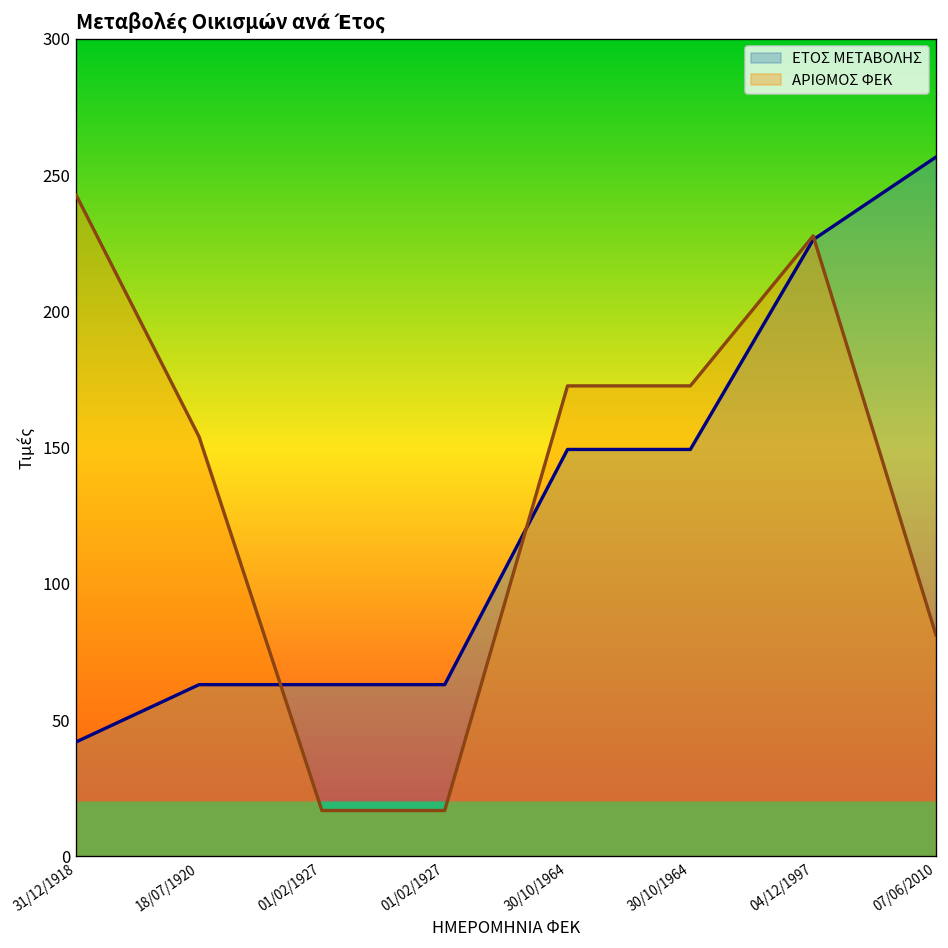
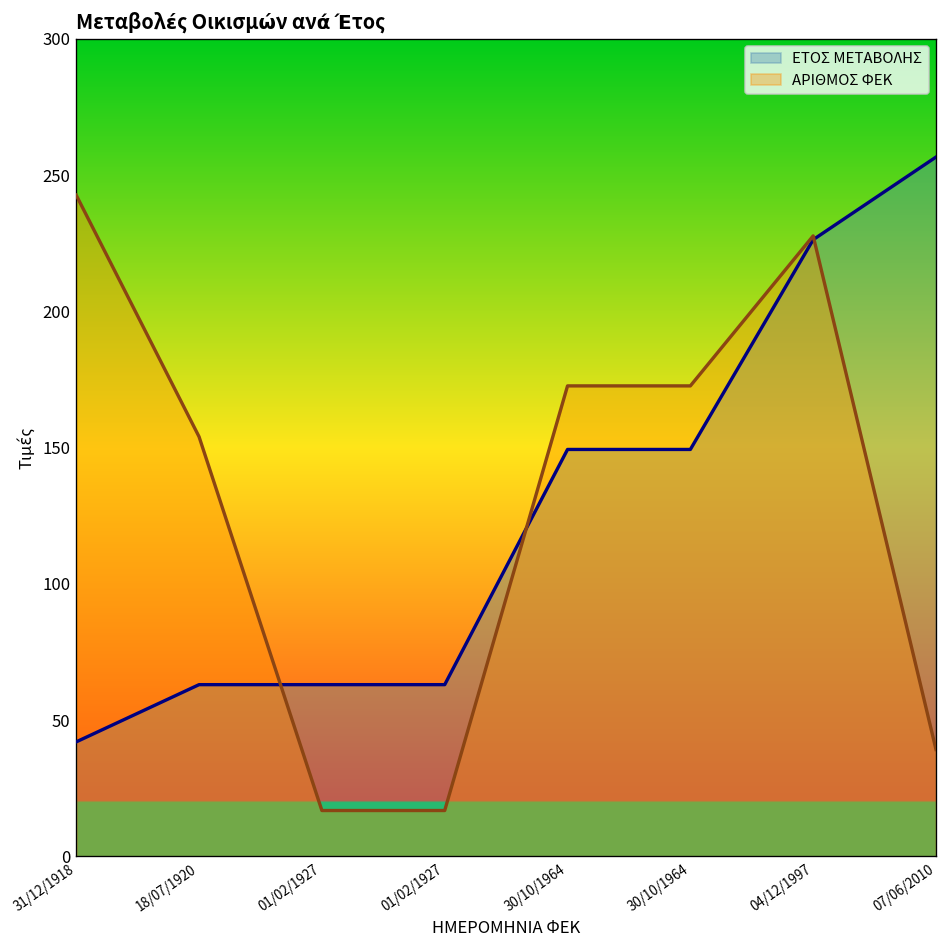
  {
    "ΕΤΟΣ ΜΕΤΑΒΟΛΗΣ": {
      "31/12/1918": 42,
      "18/07/1920": 63,
      "04/12/1997": 226,
      "07/06/2010": 257
    },
    "ΑΡΙΘΜΟΣ ΦΕΚ": {
      "31/12/1918": 243,
      "18/07/1920": 154,
      "04/12/1997": 228,
-     "07/06/2010": 81
+     "07/06/2010": 39
    }
  }
